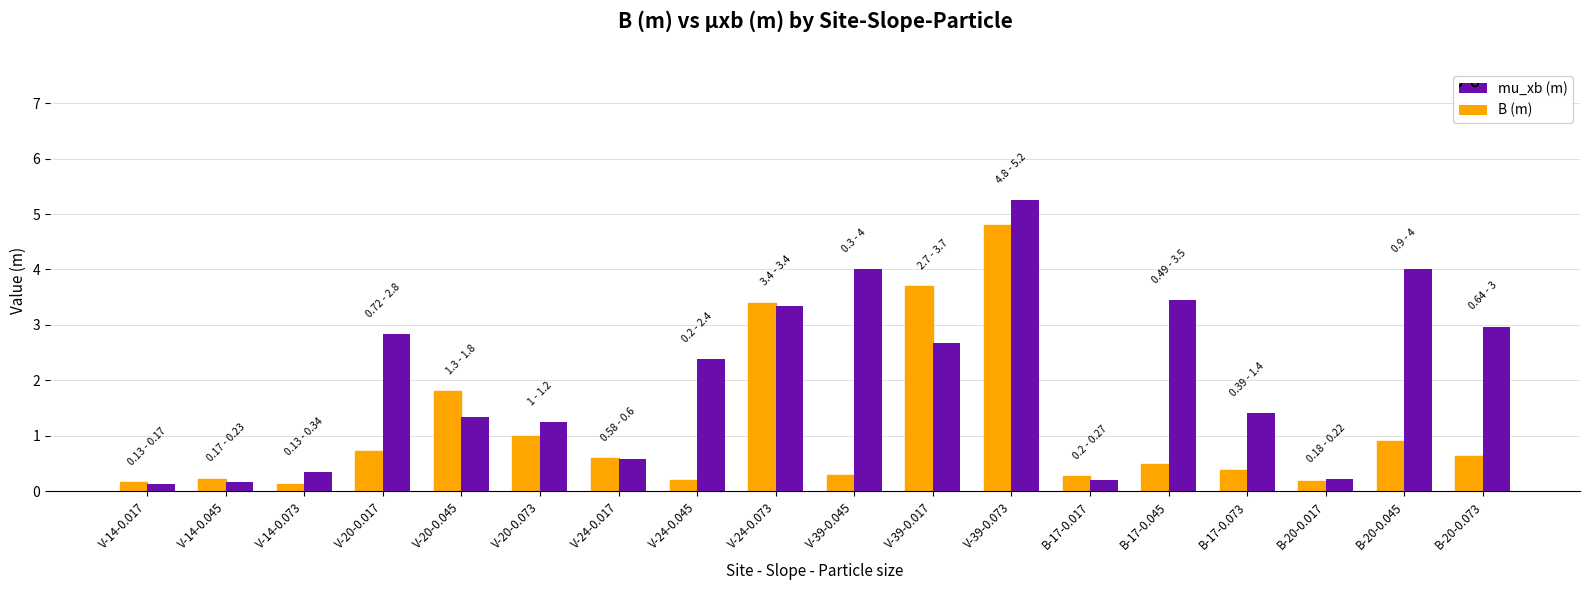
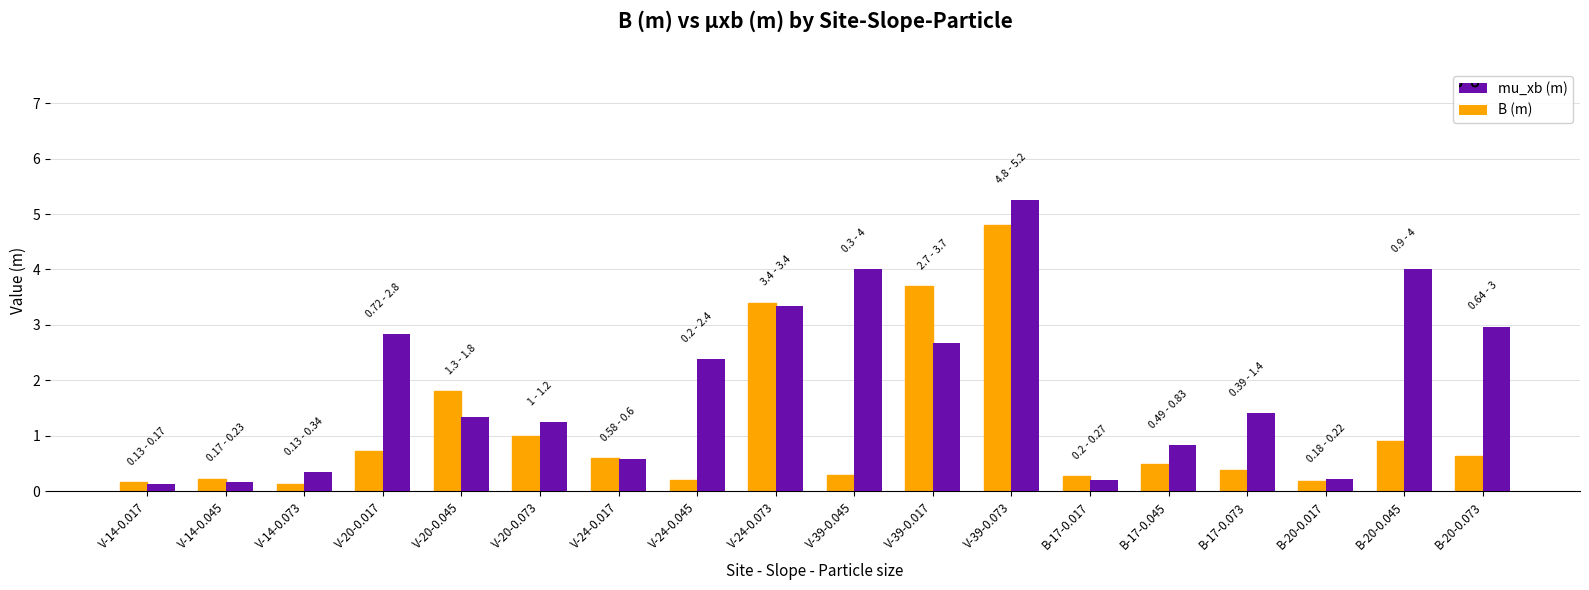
  {
    "B (m)": {
      "V-14-0.017": 0.17,
      "V-14-0.045": 0.23,
      "V-20-0.045": 1.8,
      "V-24-0.017": 0.6,
      "V-24-0.073": 3.4,
      "V-39-0.017": 3.7,
      "B-17-0.017": 0.27,
      "B-20-0.017": 0.18
    },
    "mu_xb (m)": {
      "V-14-0.017": 0.13,
      "V-14-0.045": 0.17,
      "V-14-0.073": 0.34,
      "V-20-0.017": 2.8,
      "V-20-0.073": 1,
      "V-24-0.017": 0.58,
      "V-24-0.045": 2.4,
      "V-39-0.045": 4,
      "V-39-0.073": 5.2,
      "B-17-0.017": 0.2,
-     "B-17-0.045": 3.5,
+     "B-17-0.045": 0.83,
      "B-17-0.073": 1.4,
      "B-20-0.017": 0.22,
      "B-20-0.045": 4,
      "B-20-0.073": 3
    }
  }
